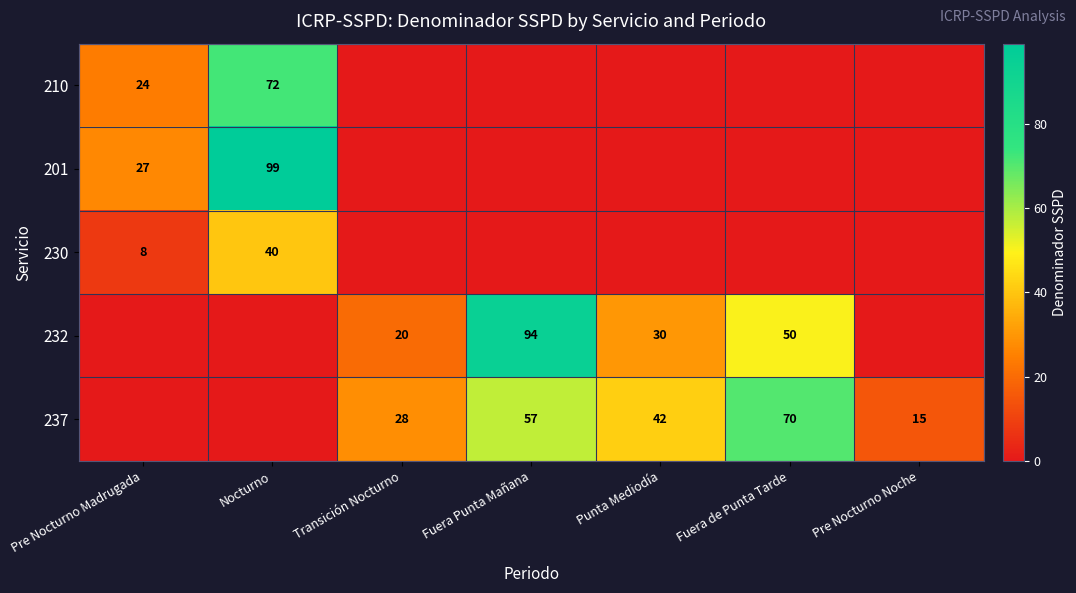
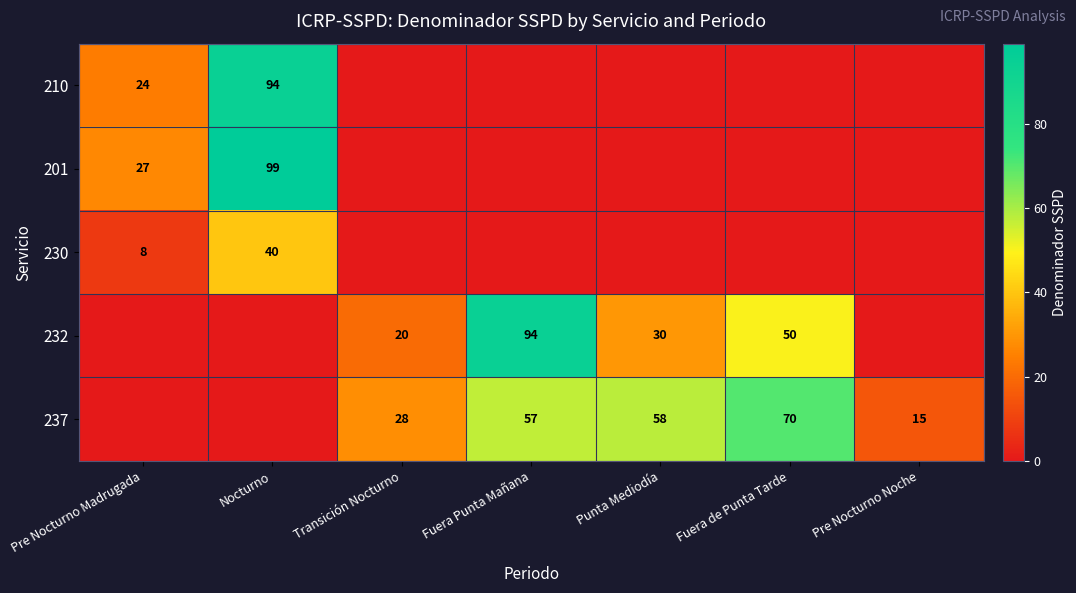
  {
    "210": {
      "Pre Nocturno Madrugada": 24,
-     "Nocturno": 72
+     "Nocturno": 94
    },
    "201": {
      "Pre Nocturno Madrugada": 27,
      "Nocturno": 99
    },
    "230": {
      "Pre Nocturno Madrugada": 8,
      "Nocturno": 40
    },
    "232": {
      "Transición Nocturno": 20,
      "Fuera Punta Mañana": 94,
      "Punta Mediodía": 30,
      "Fuera de Punta Tarde": 50
    },
    "237": {
      "Transición Nocturno": 28,
      "Fuera Punta Mañana": 57,
-     "Punta Mediodía": 42,
+     "Punta Mediodía": 58,
      "Fuera de Punta Tarde": 70,
      "Pre Nocturno Noche": 15
    }
  }
